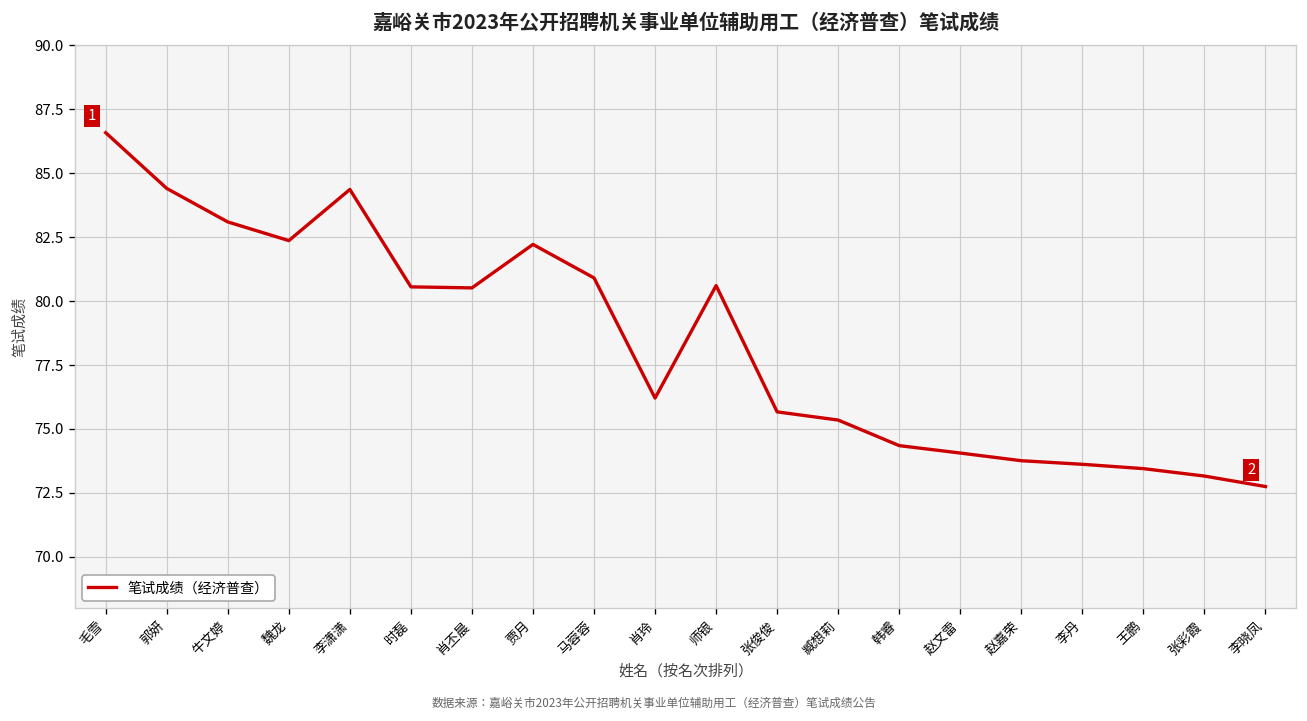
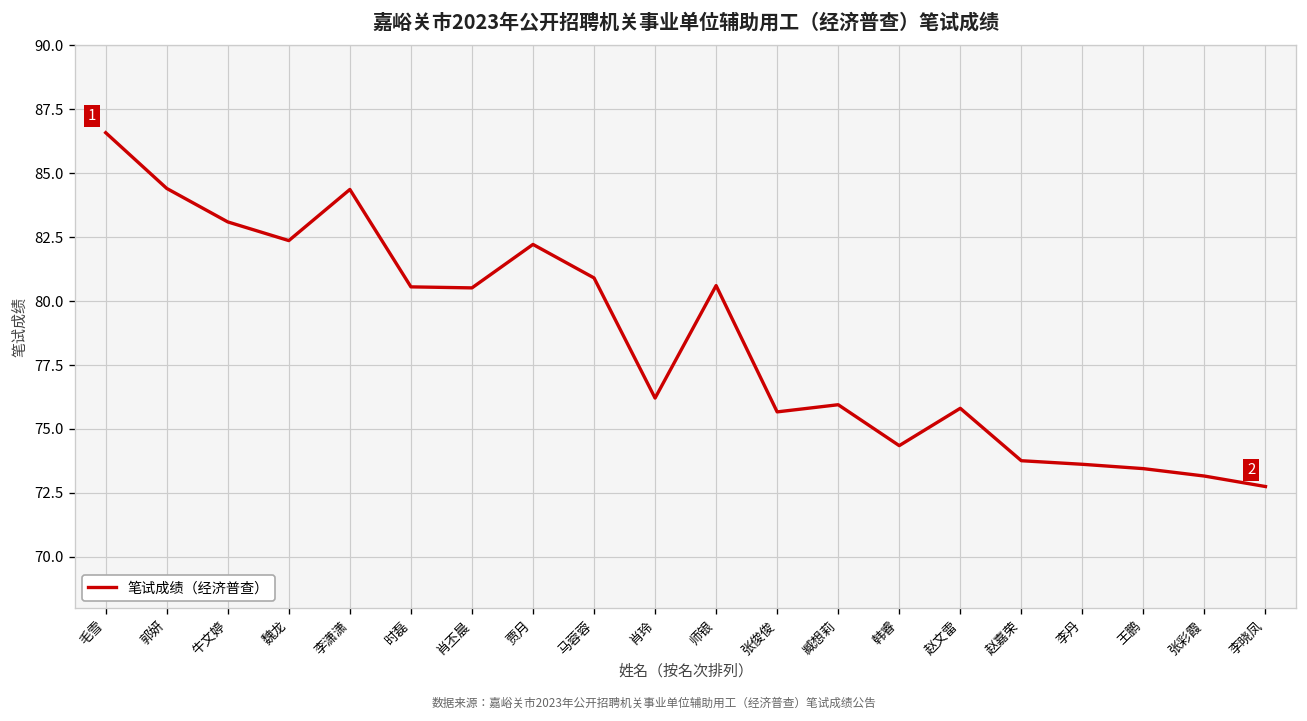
  {
    "郭妍": 84.4,
    "牛文婷": 83.1,
    "魏龙": 82.4,
    "李潇潇": 84.4,
    "时磊": 80.6,
    "肖丕晨": 80.5,
    "贾月": 82.2,
    "马蓉蓉": 80.9,
    "肖玲": 76.2,
    "师银": 80.6,
    "张俊俊": 75.7,
-   "臧想莉": 75.3,
+   "臧想莉": 75.9,
    "韩睿": 74.3,
-   "赵文雷": 74.1,
+   "赵文雷": 75.8,
    "赵嘉荣": 73.8,
    "李丹": 73.6,
    "王鹏": 73.4,
    "张彩霞": 73.2
  }
